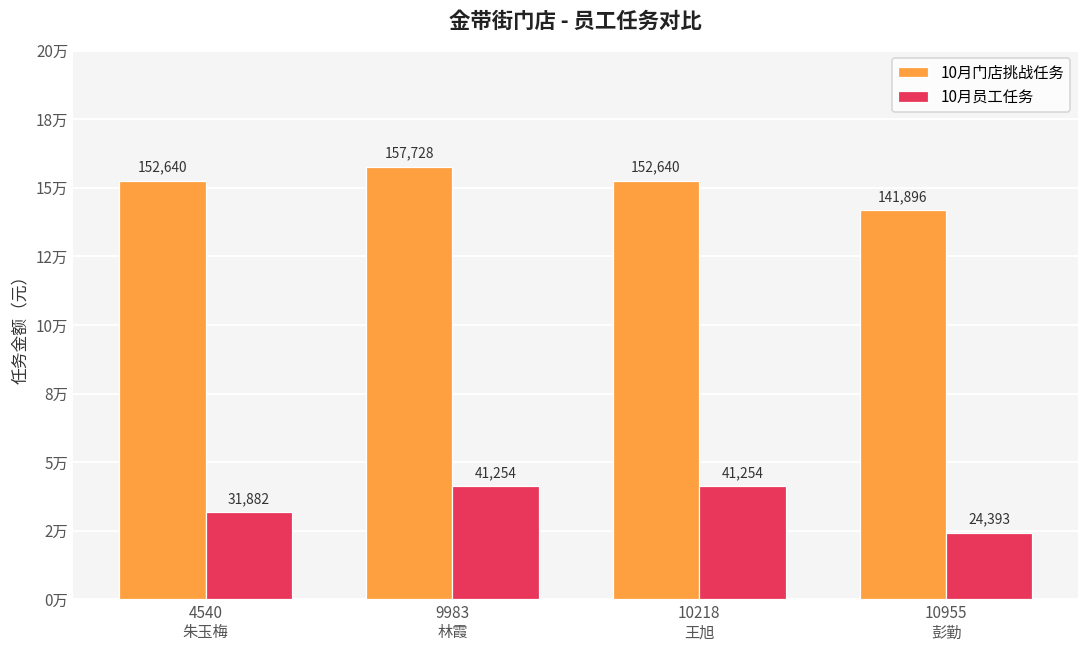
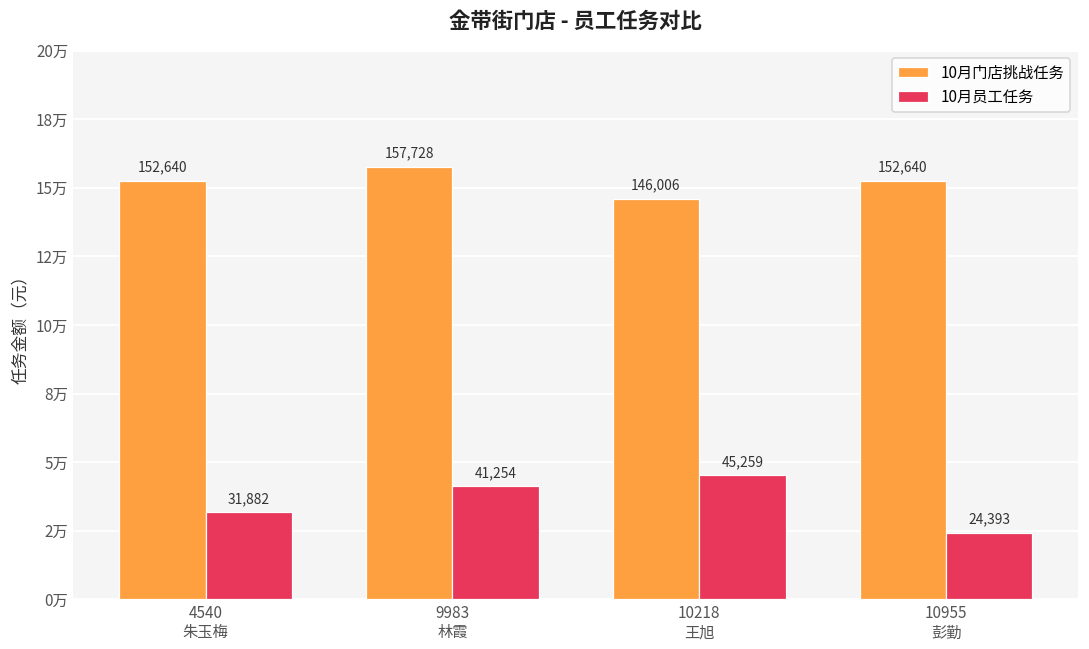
  {
    "10月门店挑战任务": {
      "4540 朱玉梅": "152,640",
      "9983 林霞": "157,728",
-     "10218 王旭": "152,640",
-     "10955 彭勤": "141,896"
+     "10218 王旭": "146,006",
+     "10955 彭勤": "152,640"
    },
    "10月员工任务": {
      "4540 朱玉梅": "31,882",
      "9983 林霞": "41,254",
-     "10218 王旭": "41,254",
+     "10218 王旭": "45,259",
      "10955 彭勤": "24,393"
    }
  }
